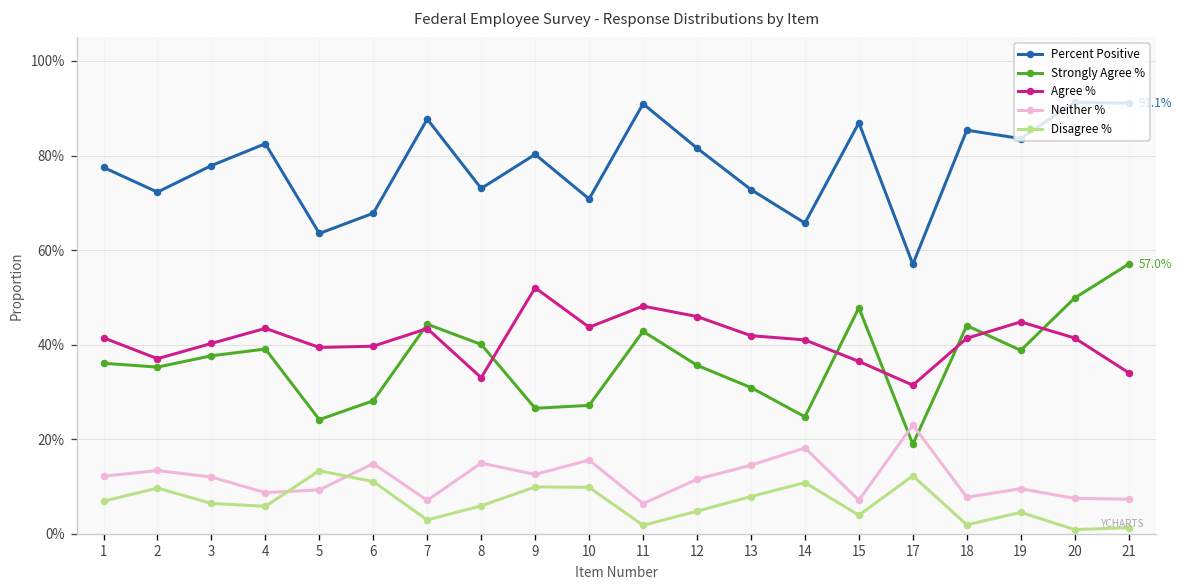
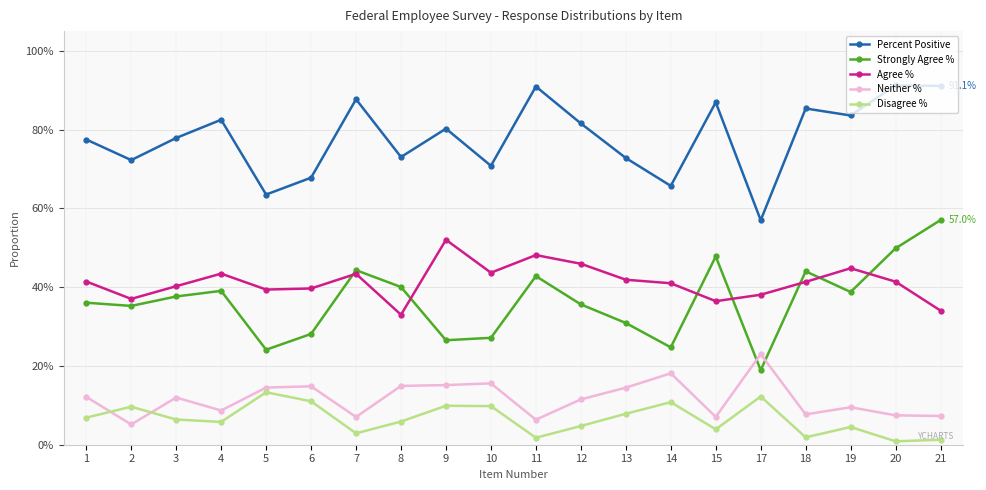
  {
    "Percent Positive": {
      "1": "77%",
      "2": "72%",
      "3": "78%",
      "4": "82%",
      "5": "64%",
      "6": "68%",
      "7": "88%",
      "8": "73%",
      "9": "80%",
      "10": "71%",
      "11": "91%",
      "12": "82%",
      "13": "73%",
      "14": "66%",
      "15": "87%",
      "17": "57%",
      "18": "85%",
      "19": "84%"
    },
    "Strongly Agree %": {
      "21": "57.0%"
    },
    "Agree %": {
      "1": "41%",
      "2": "37%",
      "3": "40%",
      "4": "43%",
      "5": "39%",
      "6": "40%",
      "7": "43%",
      "8": "33%",
      "9": "52%",
      "10": "44%",
      "11": "48%",
      "12": "46%",
      "13": "42%",
      "14": "41%",
      "15": "36%",
-     "17": "31%",
+     "17": "38%",
      "18": "41%",
      "19": "45%",
      "20": "41%",
      "21": "34%"
    },
    "Neither %": {
      "1": "12%",
-     "2": "13%",
+     "2": "5%",
      "3": "12%",
      "4": "9%",
-     "5": "9%",
+     "5": "15%",
      "6": "15%",
      "7": "7%",
      "8": "15%",
-     "9": "13%",
+     "9": "15%",
      "10": "16%",
      "11": "6%",
      "12": "12%",
      "13": "14%",
      "14": "18%",
      "15": "7%",
      "17": "23%",
      "18": "8%",
      "19": "10%",
      "20": "7%",
      "21": "7%"
    },
    "Disagree %": {
      "1": "7%",
      "2": "10%",
      "3": "6%",
      "4": "6%",
      "5": "13%",
      "6": "11%",
      "7": "3%",
      "8": "6%",
      "9": "10%",
      "10": "10%",
      "11": "2%",
      "12": "5%",
      "13": "8%",
      "14": "11%",
      "15": "4%",
      "17": "12%",
      "18": "2%",
      "19": "4%",
      "20": "1%",
      "21": "1%"
    }
  }
